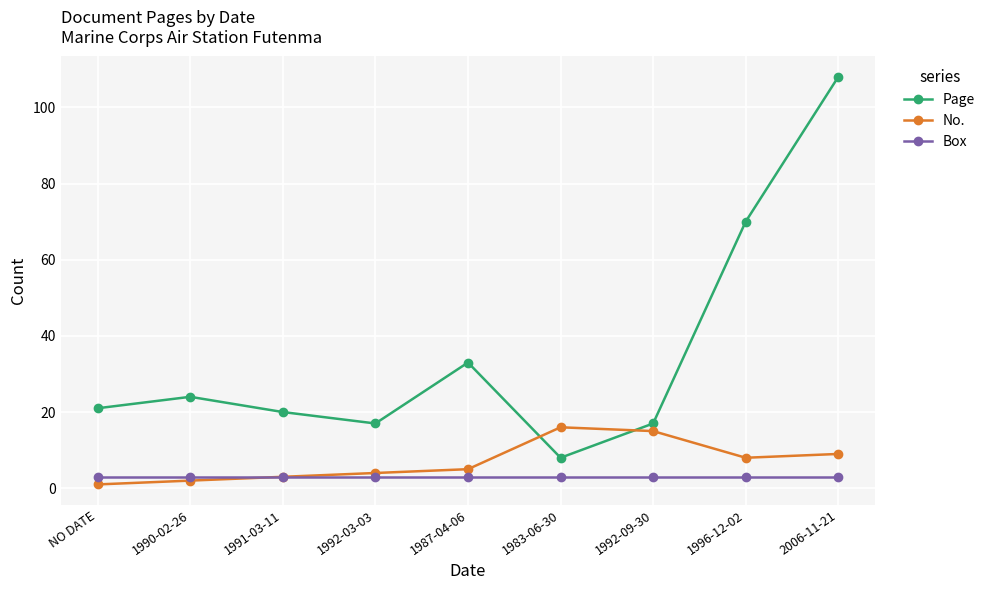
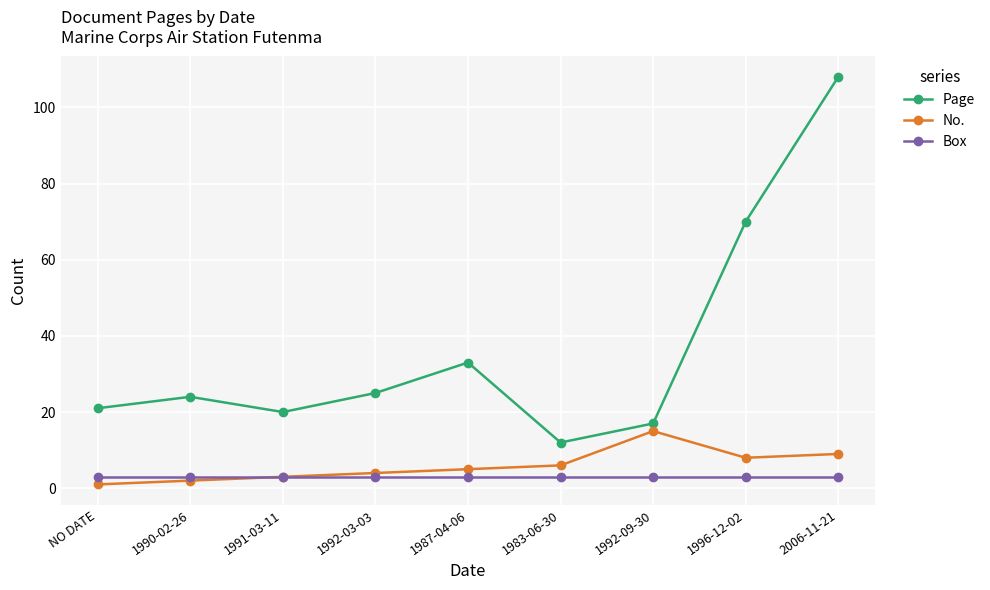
  {
    "Page": {
      "NO DATE": 21,
      "1990-02-26": 24,
      "1991-03-11": 20,
-     "1992-03-03": 17,
+     "1992-03-03": 25,
      "1987-04-06": 33,
-     "1983-06-30": 8,
+     "1983-06-30": 12,
      "1992-09-30": 17,
      "1996-12-02": 70,
      "2006-11-21": 108
    },
    "No.": {
      "NO DATE": 1,
      "1990-02-26": 2,
      "1992-03-03": 4,
      "1987-04-06": 5,
-     "1983-06-30": 16,
+     "1983-06-30": 6,
      "1992-09-30": 15,
      "1996-12-02": 8,
      "2006-11-21": 9
    },
    "Box": {
      "NO DATE": 3,
      "1990-02-26": 3,
      "1992-03-03": 3,
      "1987-04-06": 3,
      "1983-06-30": 3,
      "1992-09-30": 3,
      "1996-12-02": 3,
      "2006-11-21": 3
    }
  }
